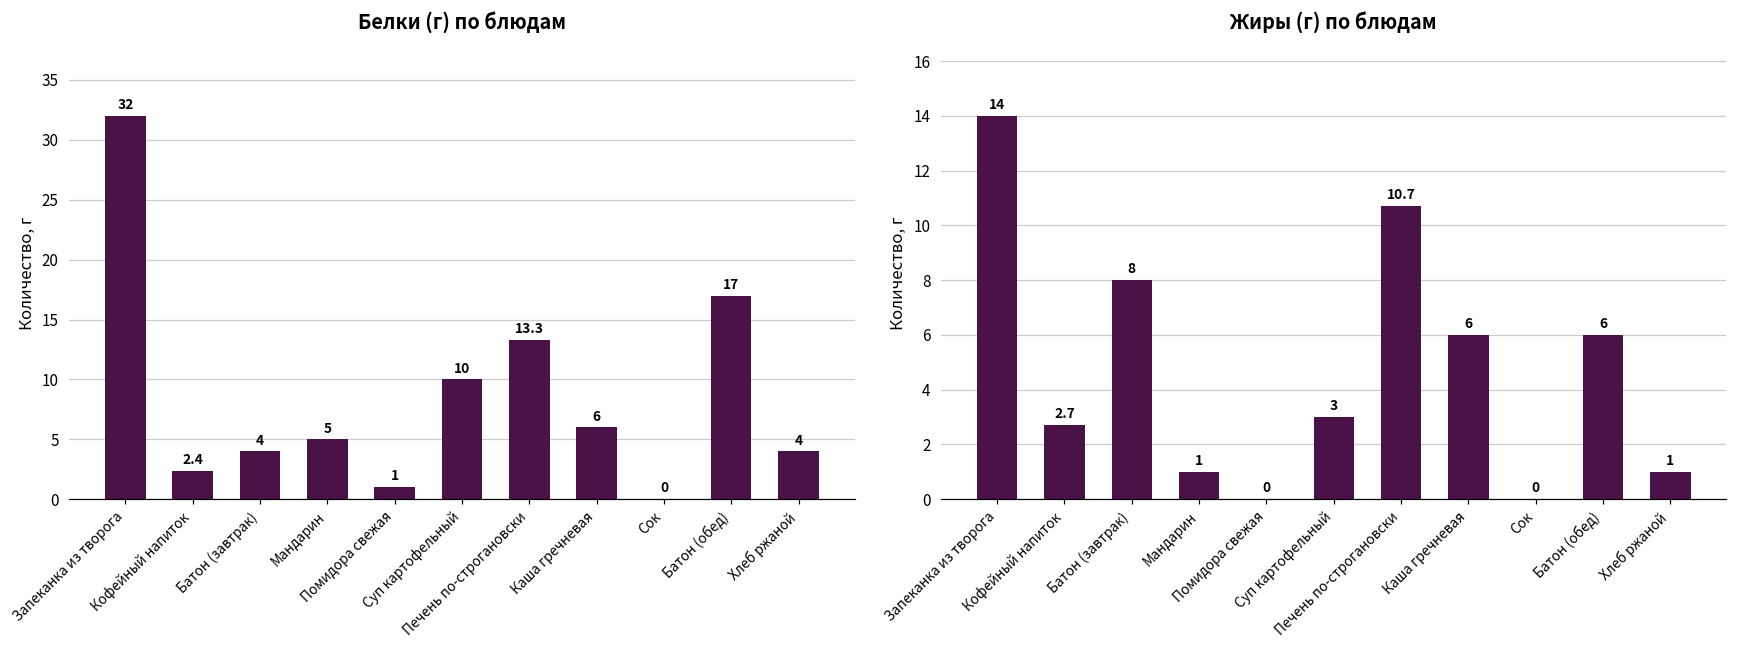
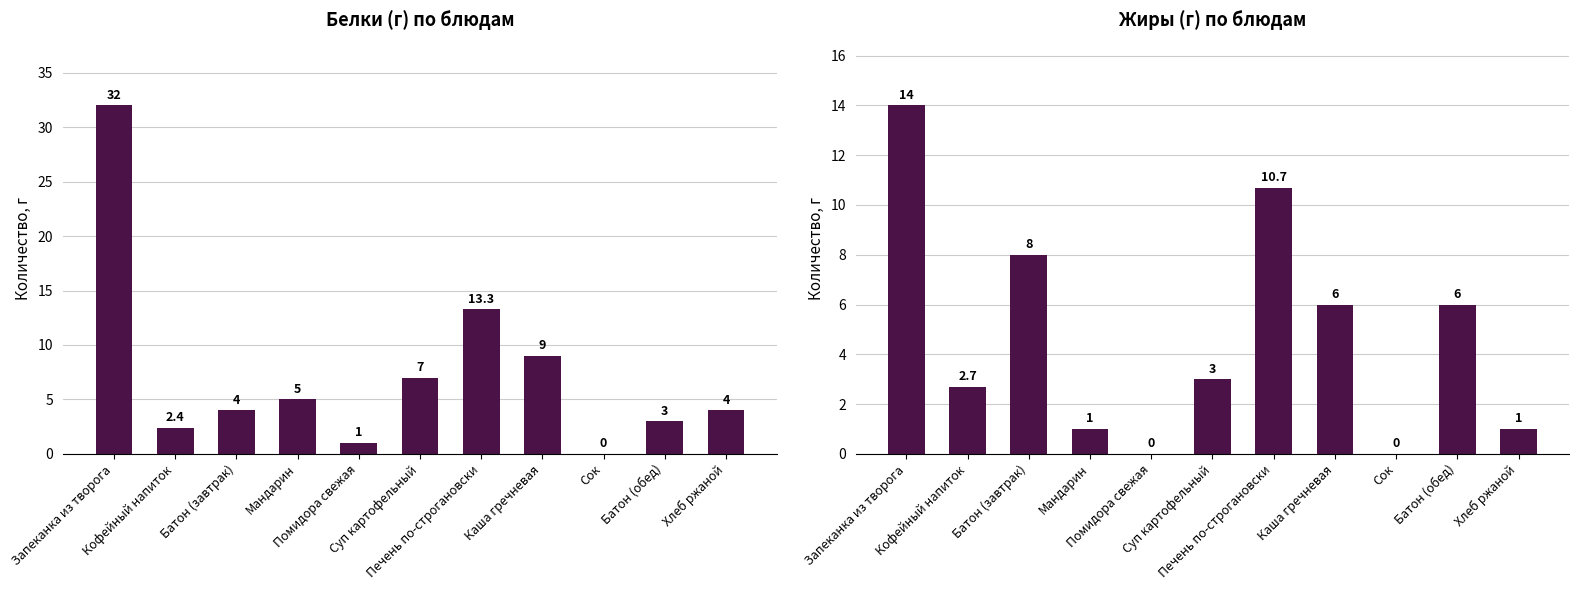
  {
    "Белки (г) по блюдам": {
      "Запеканка из творога": 32,
      "Кофейный напиток": 2.4,
      "Батон (завтрак)": 4,
      "Мандарин": 5,
      "Помидора свежая": 1,
-     "Суп картофельный": 10,
+     "Суп картофельный": 7,
      "Печень по-строгановски": 13.3,
-     "Каша гречневая": 6,
+     "Каша гречневая": 9,
      "Сок": 0,
-     "Батон (обед)": 17,
+     "Батон (обед)": 3,
      "Хлеб ржаной": 4
    },
    "Жиры (г) по блюдам": {
      "Запеканка из творога": 14,
      "Кофейный напиток": 2.7,
      "Батон (завтрак)": 8,
      "Мандарин": 1,
      "Помидора свежая": 0,
      "Суп картофельный": 3,
      "Печень по-строгановски": 10.7,
      "Каша гречневая": 6,
      "Сок": 0,
      "Батон (обед)": 6,
      "Хлеб ржаной": 1
    }
  }
